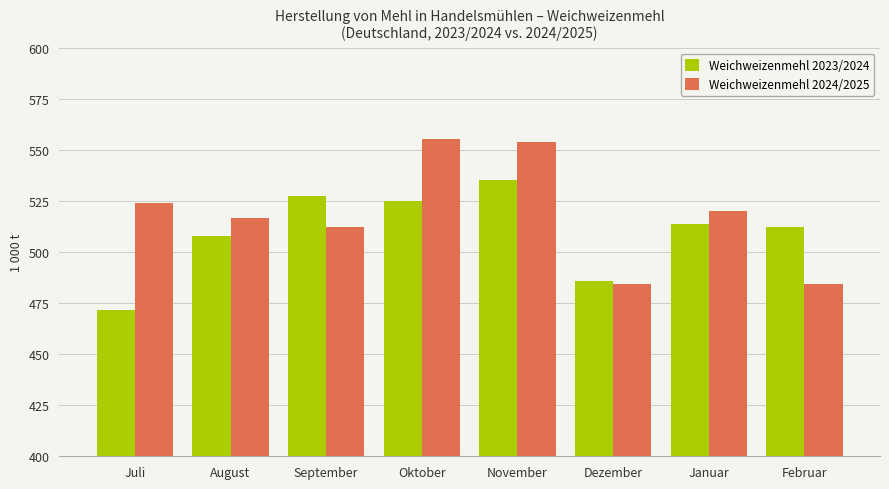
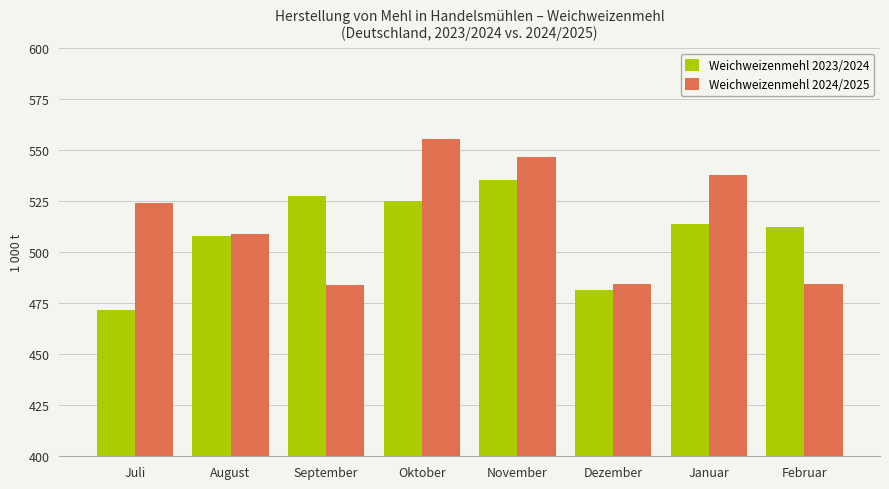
  {
    "Weichweizenmehl 2023/2024": {
      "Juli": 472,
      "August": 508,
      "September": 528,
      "Oktober": 525,
      "November": 535,
-     "Dezember": 486,
+     "Dezember": 482,
      "Januar": 514,
      "Februar": 512
    },
    "Weichweizenmehl 2024/2025": {
      "Juli": 524,
-     "August": 517,
-     "September": 512,
+     "August": 509,
+     "September": 484,
      "Oktober": 556,
-     "November": 554,
+     "November": 547,
      "Dezember": 485,
-     "Januar": 520,
+     "Januar": 538,
      "Februar": 484
    }
  }
